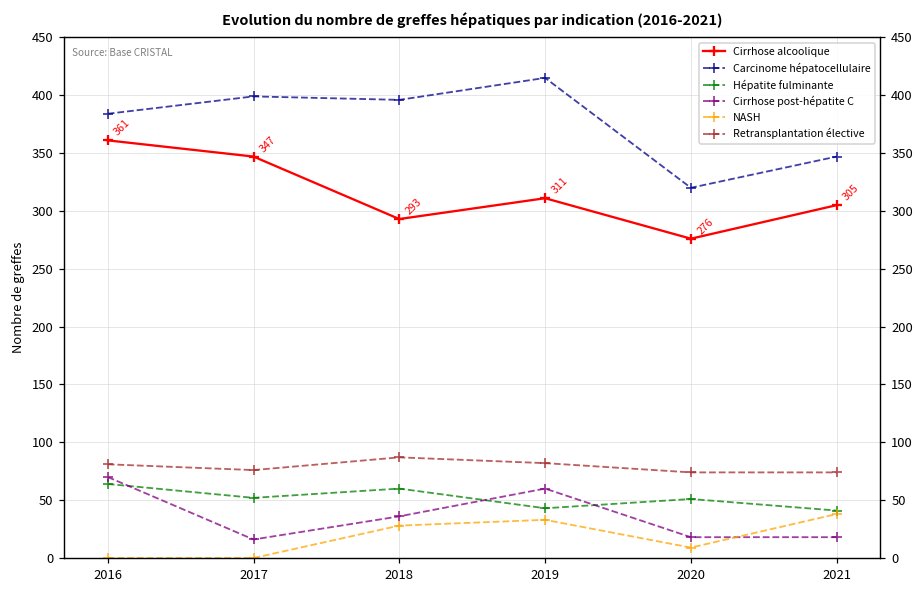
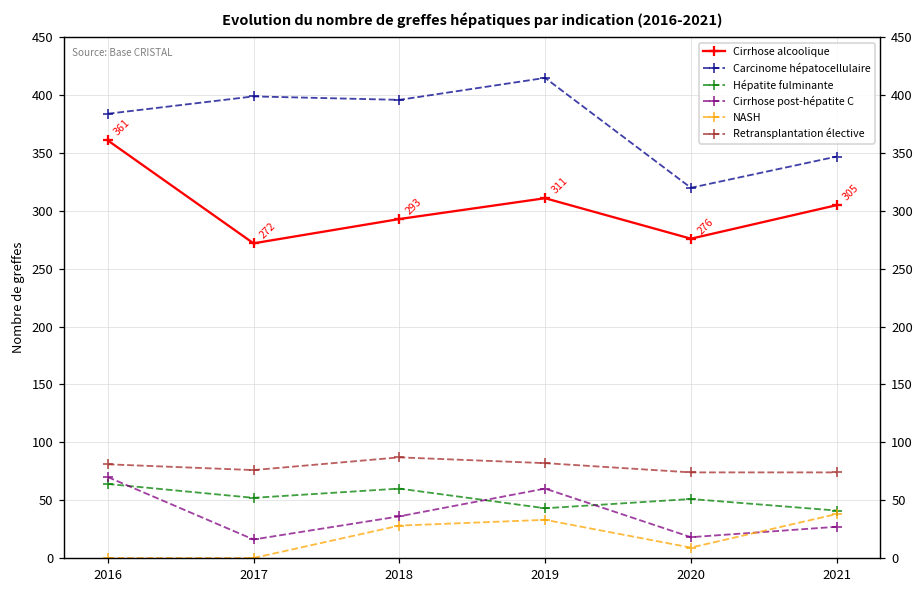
  {
    "Cirrhose alcoolique": {
      "2016": 361,
-     "2017": 347,
+     "2017": 272,
      "2018": 293,
      "2019": 311,
      "2020": 276,
      "2021": 305
    },
    "Carcinome hépatocellulaire": {
      "2016": 384,
      "2017": 399,
      "2018": 396,
      "2019": 415,
      "2020": 320,
      "2021": 347
    },
    "Hépatite fulminante": {
      "2016": 64,
      "2017": 52,
      "2018": 60,
      "2019": 43,
      "2020": 51,
      "2021": 41
    },
    "Cirrhose post-hépatite C": {
      "2016": 70,
      "2017": 16,
      "2018": 36,
      "2019": 60,
      "2020": 18,
-     "2021": 18
+     "2021": 27
    },
    "NASH": {
      "2016": 0,
      "2017": 0,
      "2018": 28,
      "2019": 33,
      "2020": 9,
      "2021": 38
    },
    "Retransplantation élective": {
      "2016": 81,
      "2017": 76,
      "2018": 87,
      "2019": 82,
      "2020": 74,
      "2021": 74
    }
  }
